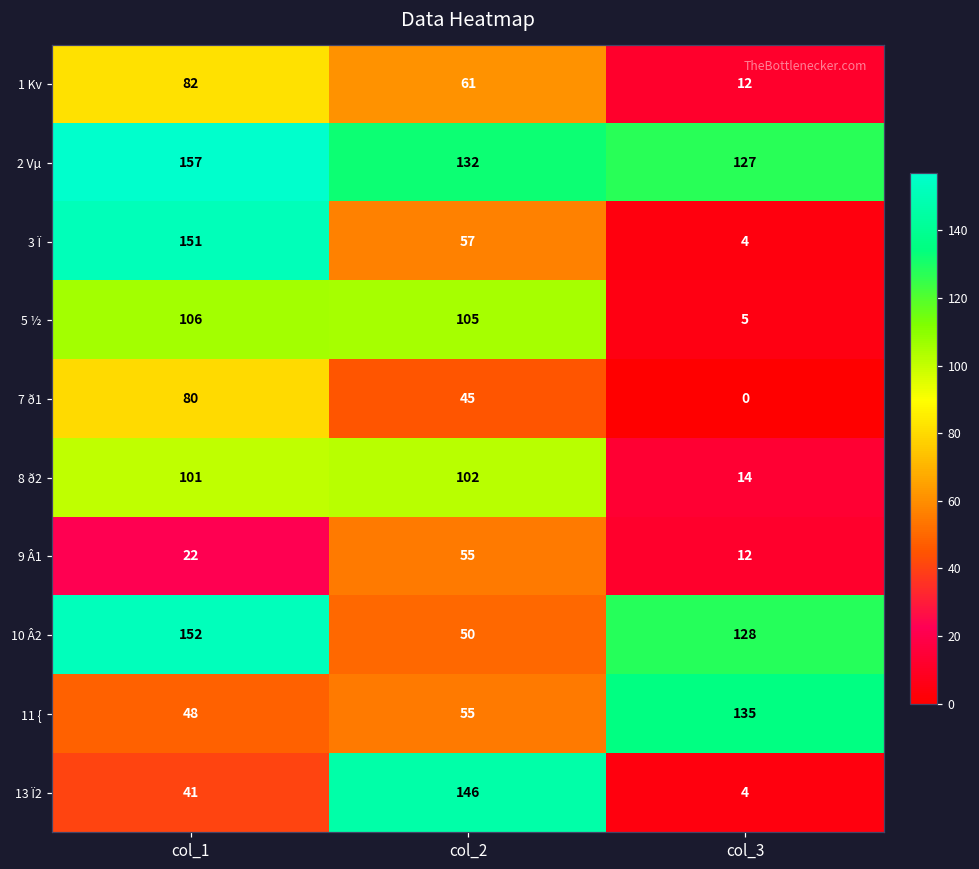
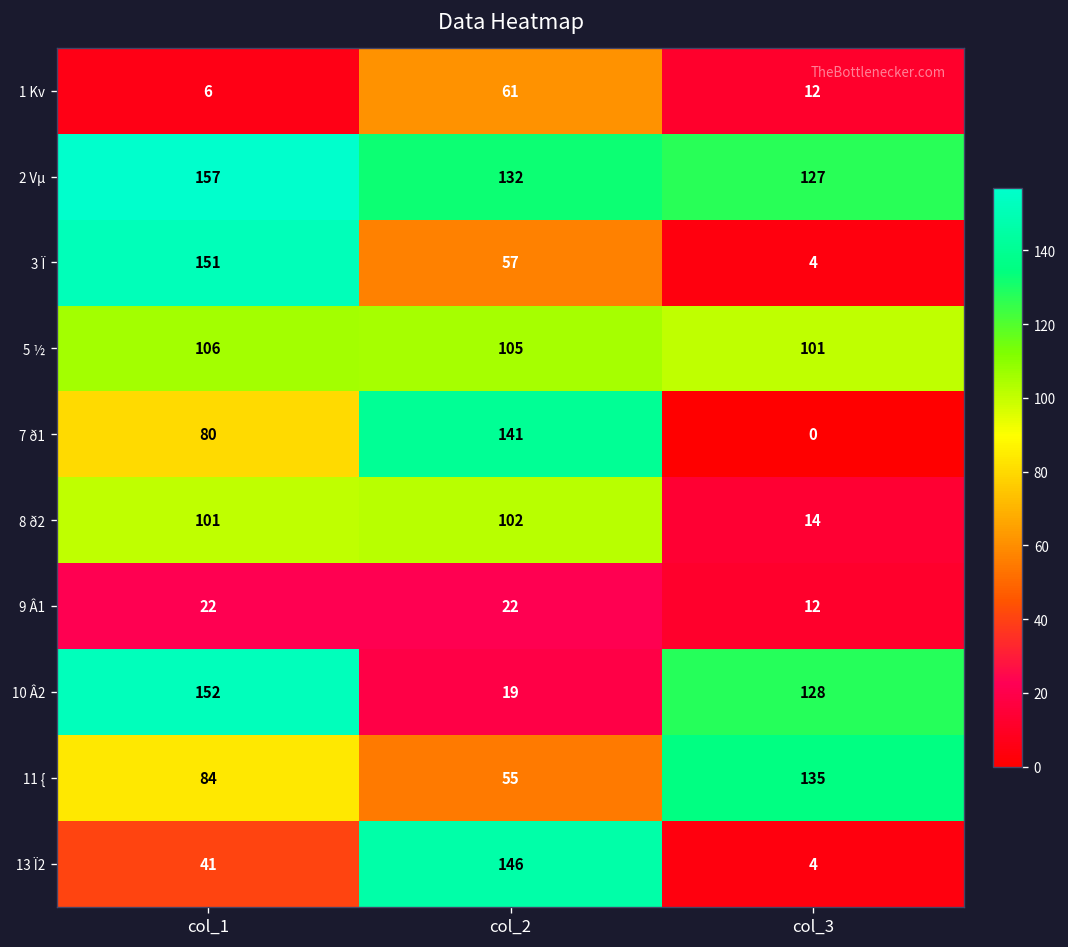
  {
    "1 Kv": {
-     "col_1": 82,
+     "col_1": 6,
      "col_2": 61
    },
    "2 Vµ": {
      "col_1": 157,
      "col_2": 132,
      "col_3": 127
    },
    "3 Ï": {
      "col_1": 151,
      "col_2": 57,
      "col_3": 4
    },
    "5 ½": {
      "col_1": 106,
      "col_2": 105,
-     "col_3": 5
+     "col_3": 101
    },
    "7 ð1": {
      "col_1": 80,
-     "col_2": 45,
+     "col_2": 141,
      "col_3": 0
    },
    "8 ð2": {
      "col_1": 101,
      "col_2": 102,
      "col_3": 14
    },
    "9 Â1": {
      "col_1": 22,
-     "col_2": 55,
+     "col_2": 22,
      "col_3": 12
    },
    "10 Â2": {
      "col_1": 152,
-     "col_2": 50,
+     "col_2": 19,
      "col_3": 128
    },
    "11 {": {
-     "col_1": 48,
+     "col_1": 84,
      "col_2": 55,
      "col_3": 135
    },
    "13 Ï2": {
      "col_1": 41,
      "col_2": 146,
      "col_3": 4
    }
  }
